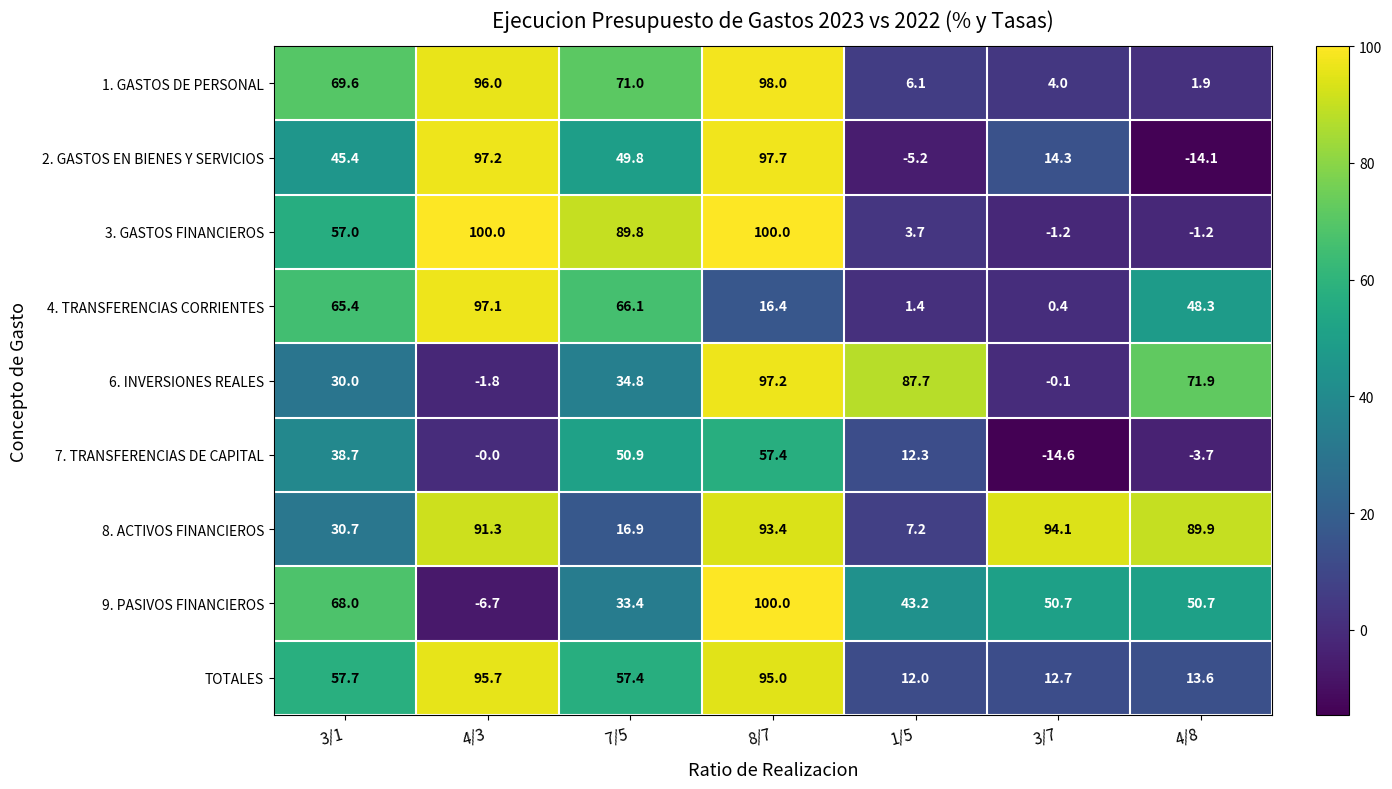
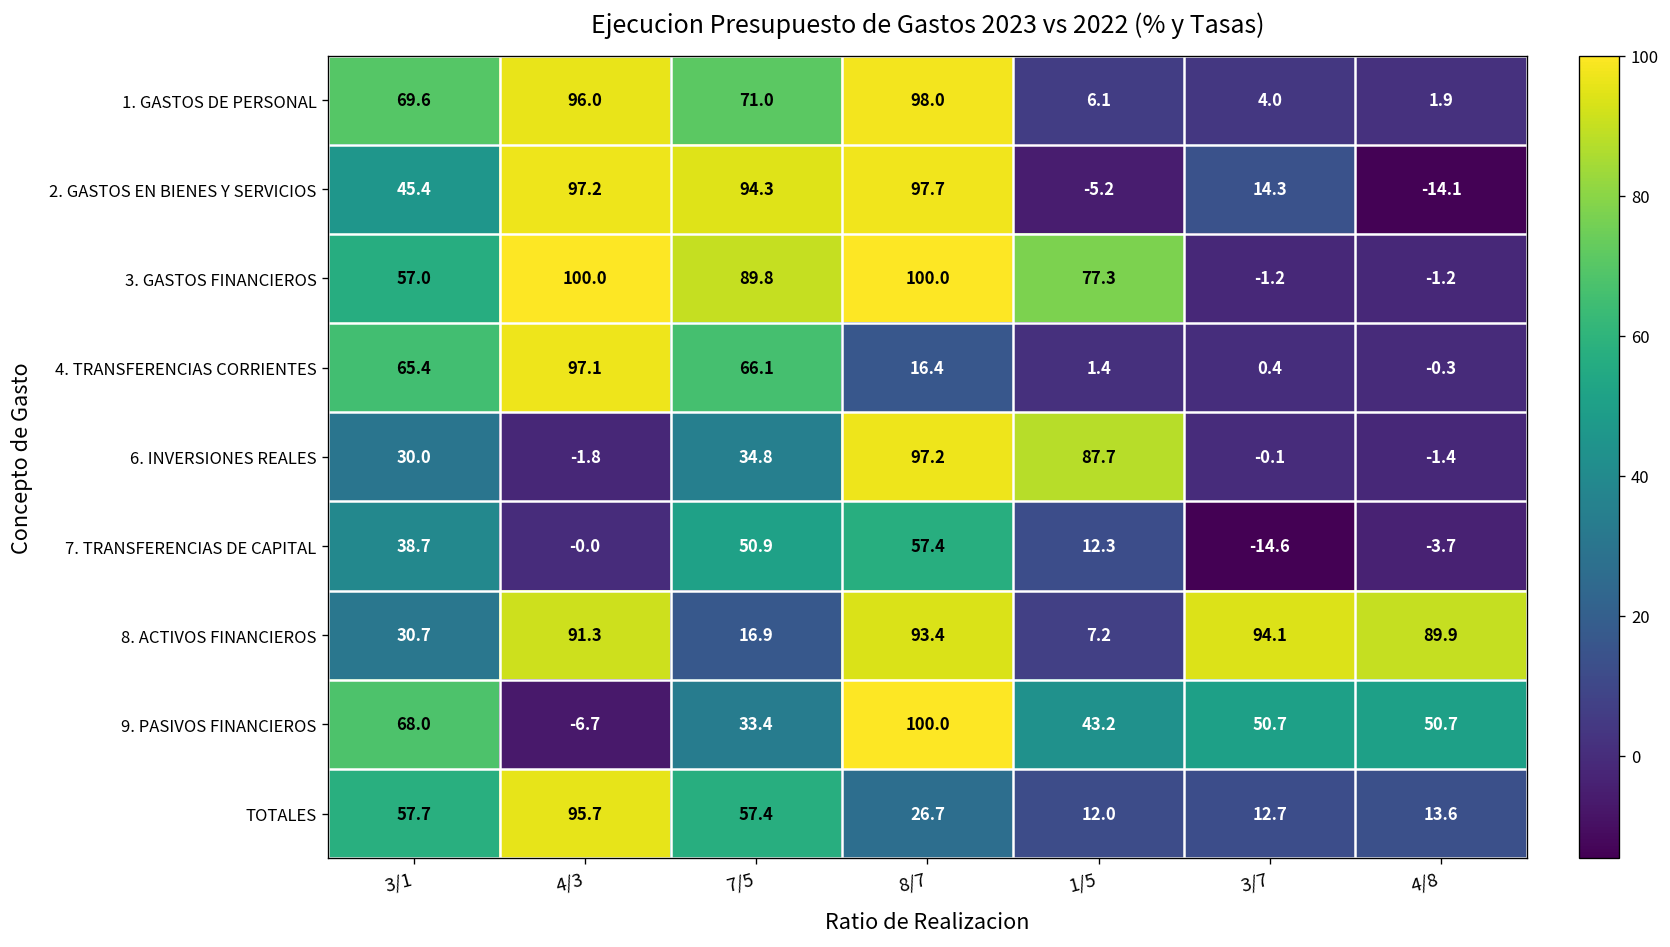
  {
    "1. GASTOS DE PERSONAL": {
      "3/1": 69.6,
      "4/3": 96.0,
      "7/5": 71.0,
      "8/7": 98.0,
      "1/5": 6.1,
      "3/7": 4.0,
      "4/8": 1.9
    },
    "2. GASTOS EN BIENES Y SERVICIOS": {
      "3/1": 45.4,
      "4/3": 97.2,
-     "7/5": 49.8,
+     "7/5": 94.3,
      "8/7": 97.7,
      "1/5": -5.2,
      "3/7": 14.3,
      "4/8": -14.1
    },
    "3. GASTOS FINANCIEROS": {
      "3/1": 57.0,
      "4/3": 100.0,
      "7/5": 89.8,
      "8/7": 100.0,
-     "1/5": 3.7,
+     "1/5": 77.3,
      "3/7": -1.2,
      "4/8": -1.2
    },
    "4. TRANSFERENCIAS CORRIENTES": {
      "3/1": 65.4,
      "4/3": 97.1,
      "7/5": 66.1,
      "8/7": 16.4,
      "1/5": 1.4,
      "3/7": 0.4,
-     "4/8": 48.3
+     "4/8": -0.3
    },
    "6. INVERSIONES REALES": {
      "3/1": 30.0,
      "4/3": -1.8,
      "7/5": 34.8,
      "8/7": 97.2,
      "1/5": 87.7,
      "3/7": -0.1,
-     "4/8": 71.9
+     "4/8": -1.4
    },
    "7. TRANSFERENCIAS DE CAPITAL": {
      "3/1": 38.7,
      "4/3": -0.0,
      "7/5": 50.9,
      "8/7": 57.4,
      "1/5": 12.3,
      "3/7": -14.6,
      "4/8": -3.7
    },
    "8. ACTIVOS FINANCIEROS": {
      "3/1": 30.7,
      "4/3": 91.3,
      "7/5": 16.9,
      "8/7": 93.4,
      "1/5": 7.2,
      "3/7": 94.1,
      "4/8": 89.9
    },
    "9. PASIVOS FINANCIEROS": {
      "3/1": 68.0,
      "4/3": -6.7,
      "7/5": 33.4,
      "8/7": 100.0,
      "1/5": 43.2,
      "3/7": 50.7,
      "4/8": 50.7
    },
    "TOTALES": {
      "3/1": 57.7,
      "4/3": 95.7,
      "7/5": 57.4,
-     "8/7": 95.0,
+     "8/7": 26.7,
      "1/5": 12.0,
      "3/7": 12.7,
      "4/8": 13.6
    }
  }
